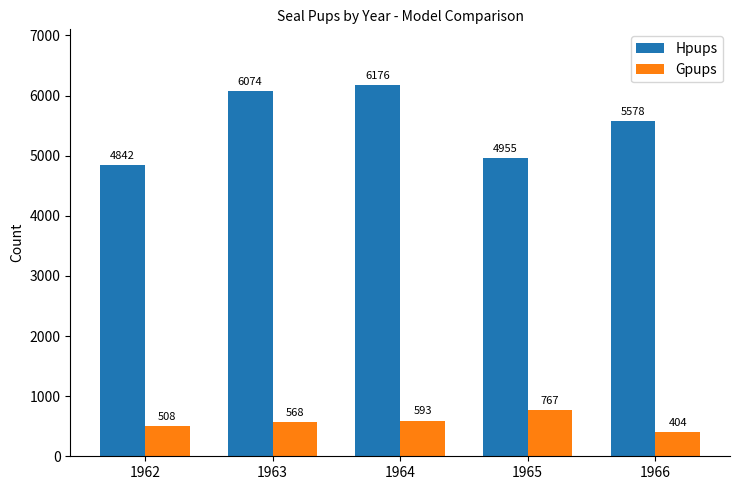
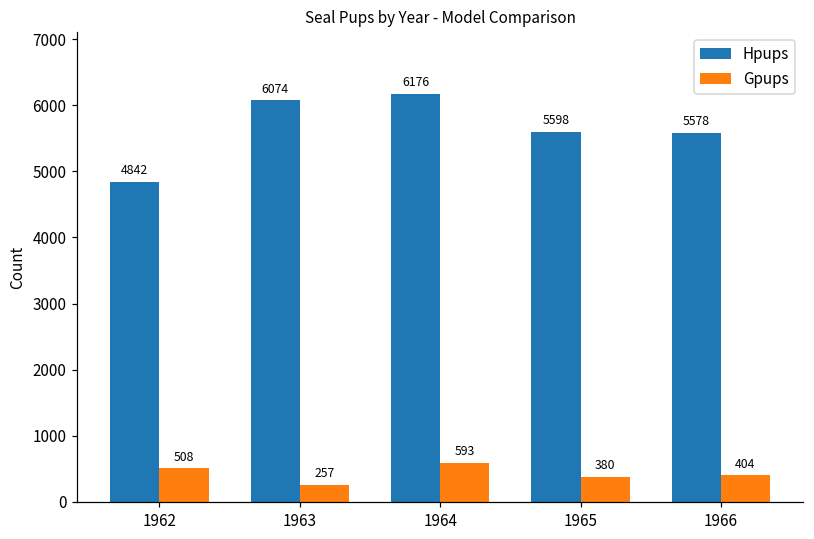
  {
    "Hpups": {
      "1962": 4842,
      "1963": 6074,
      "1964": 6176,
-     "1965": 4955,
+     "1965": 5598,
      "1966": 5578
    },
    "Gpups": {
      "1962": 508,
-     "1963": 568,
+     "1963": 257,
      "1964": 593,
-     "1965": 767,
+     "1965": 380,
      "1966": 404
    }
  }
